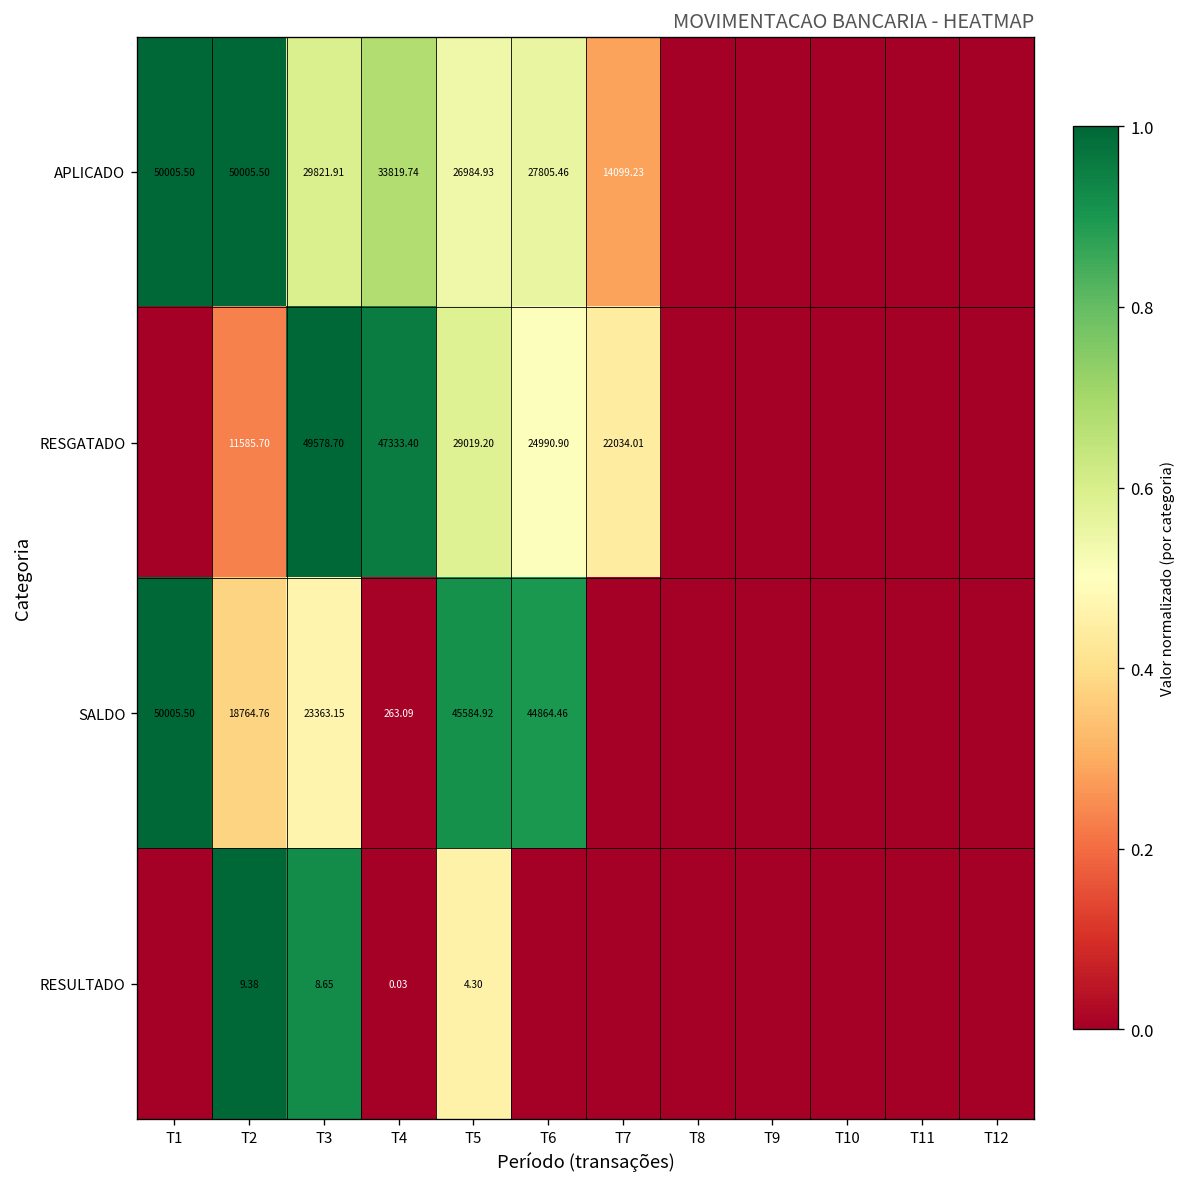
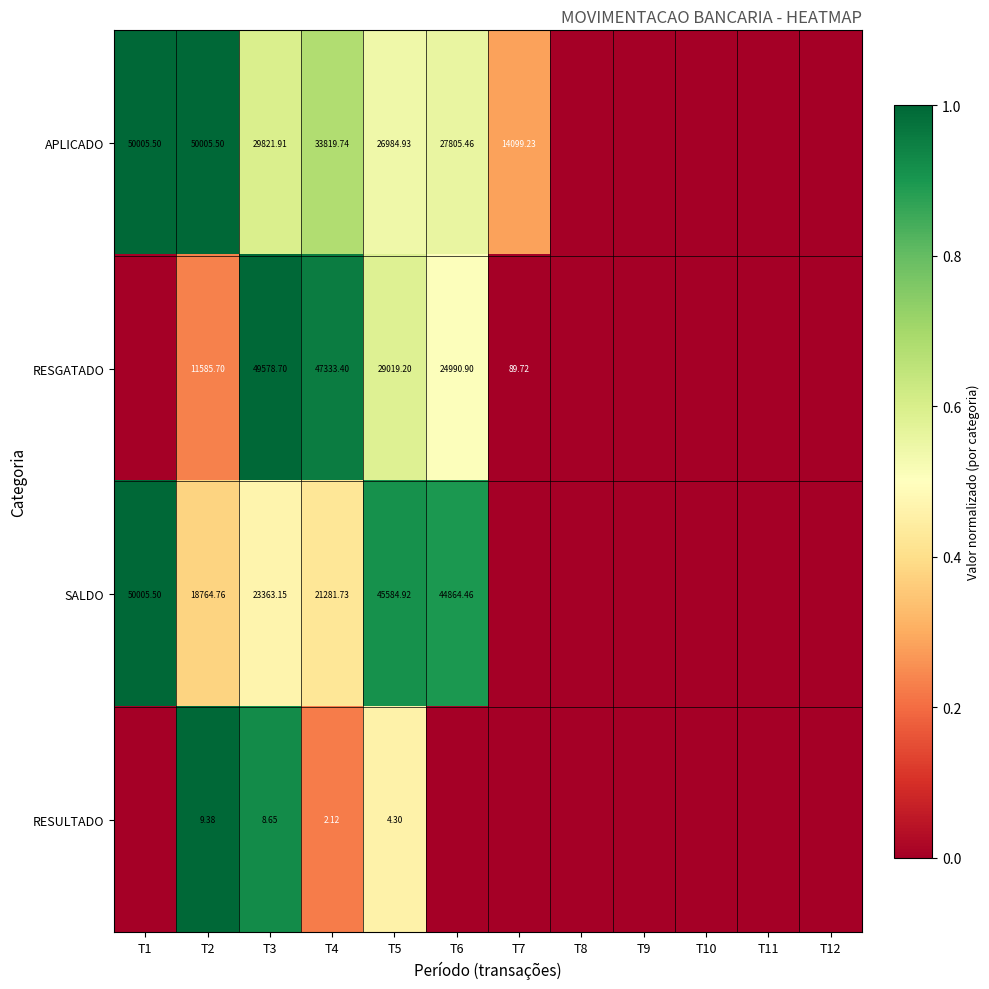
  {
    "APLICADO": {
      "T1": 50005.50,
      "T2": 50005.50,
      "T3": 29821.91,
      "T4": 33819.74,
      "T5": 26984.93,
      "T6": 27805.46,
      "T7": 14099.23
    },
    "RESGATADO": {
      "T2": 11585.70,
      "T3": 49578.70,
      "T4": 47333.40,
      "T5": 29019.20,
      "T6": 24990.90,
-     "T7": 22034.01
+     "T7": 89.72
    },
    "SALDO": {
      "T1": 50005.50,
      "T2": 18764.76,
      "T3": 23363.15,
-     "T4": 263.09,
+     "T4": 21281.73,
      "T5": 45584.92,
      "T6": 44864.46
    },
    "RESULTADO": {
      "T2": 9.38,
      "T3": 8.65,
-     "T4": 0.03,
+     "T4": 2.12,
      "T5": 4.30
    }
  }
